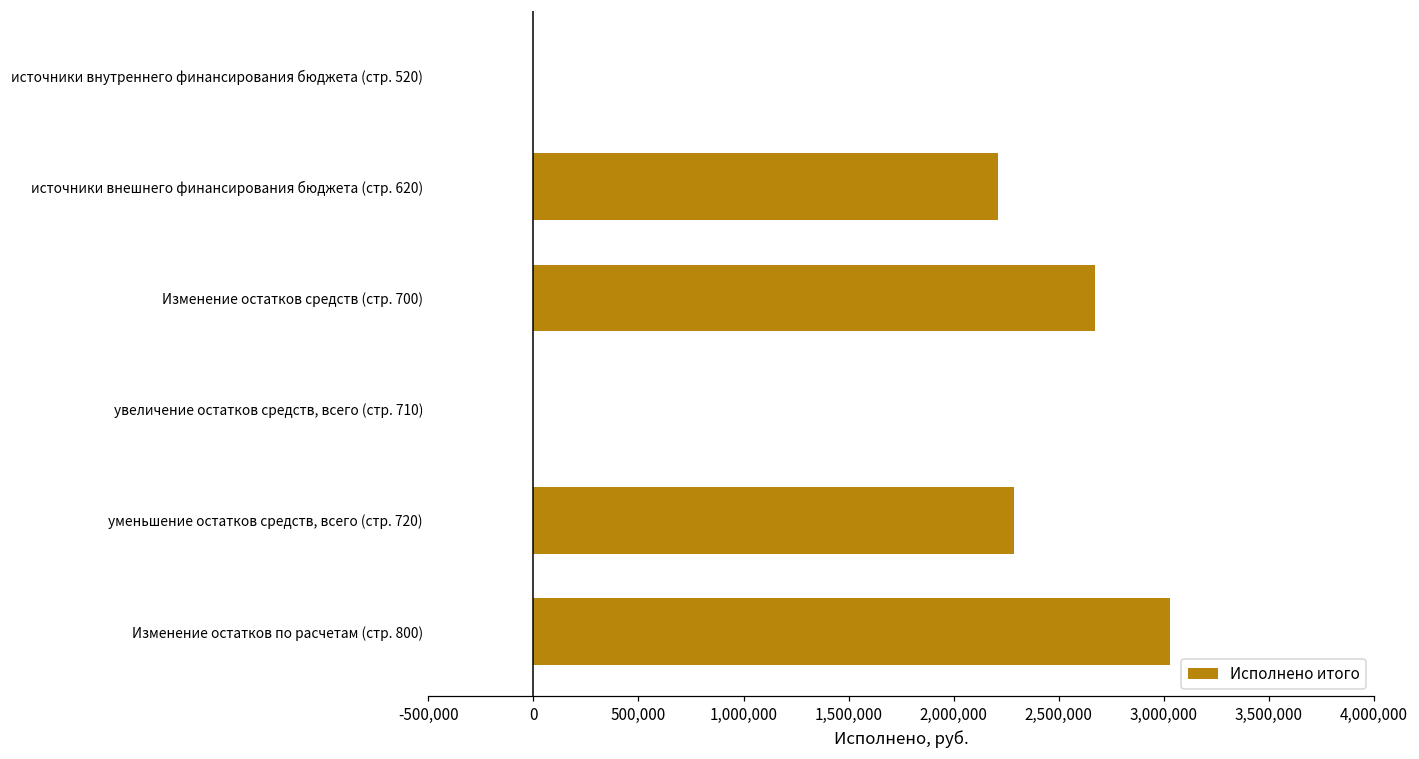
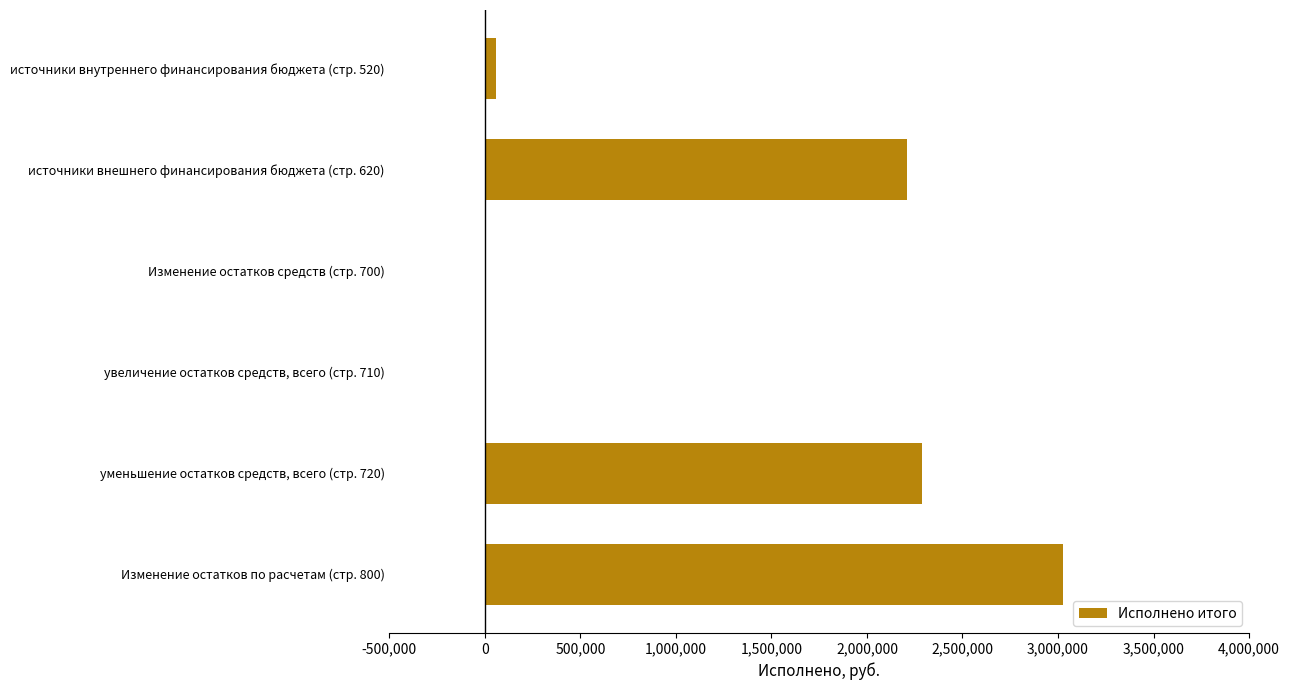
  {
-   "источники внутреннего финансирования бюджета (стр. 520)": "0",
+   "источники внутреннего финансирования бюджета (стр. 520)": "60,000",
    "источники внешнего финансирования бюджета (стр. 620)": "2,210,000",
-   "Изменение остатков средств (стр. 700)": "2,670,000",
+   "Изменение остатков средств (стр. 700)": "0",
    "увеличение остатков средств, всего (стр. 710)": "0",
    "уменьшение остатков средств, всего (стр. 720)": "2,290,000",
    "Изменение остатков по расчетам (стр. 800)": "3,030,000"
  }
